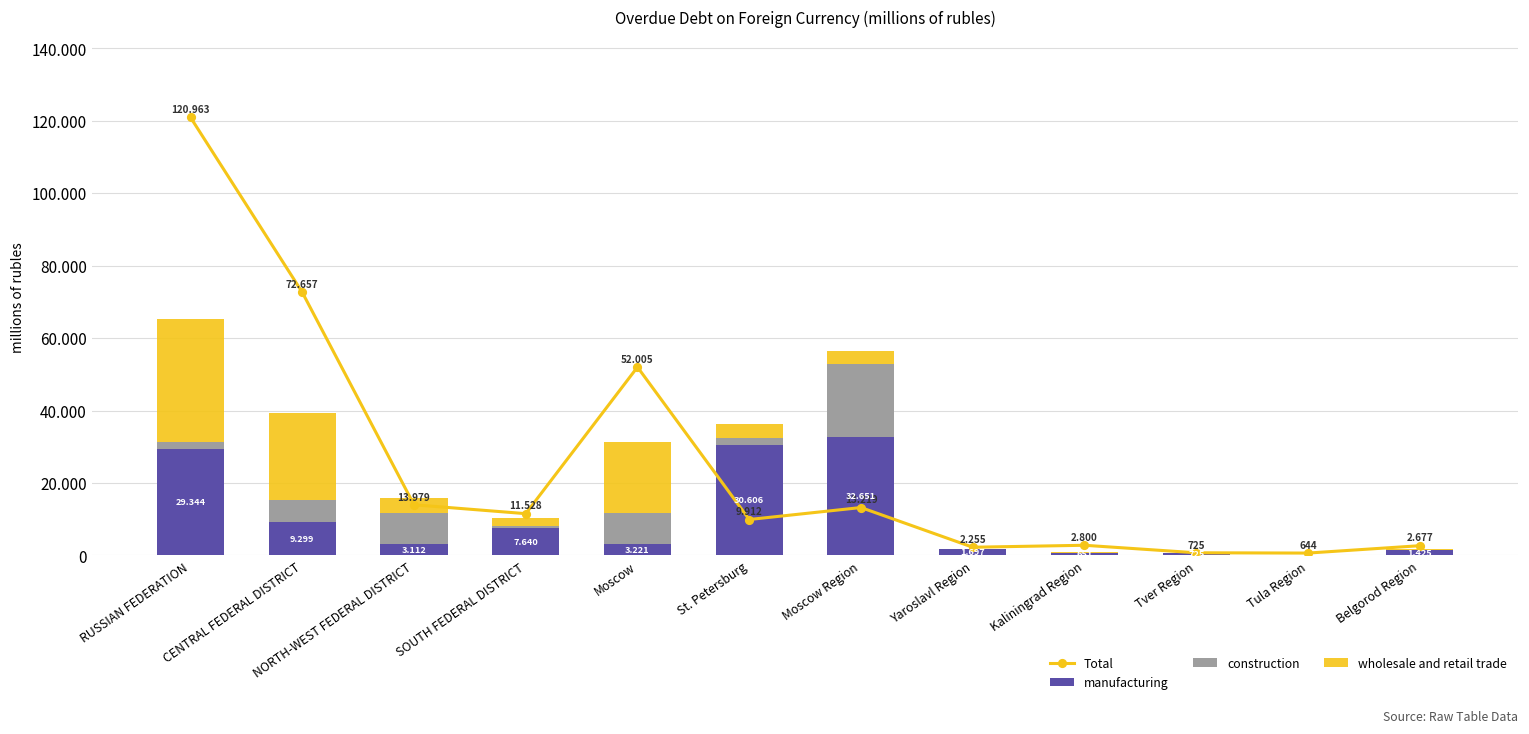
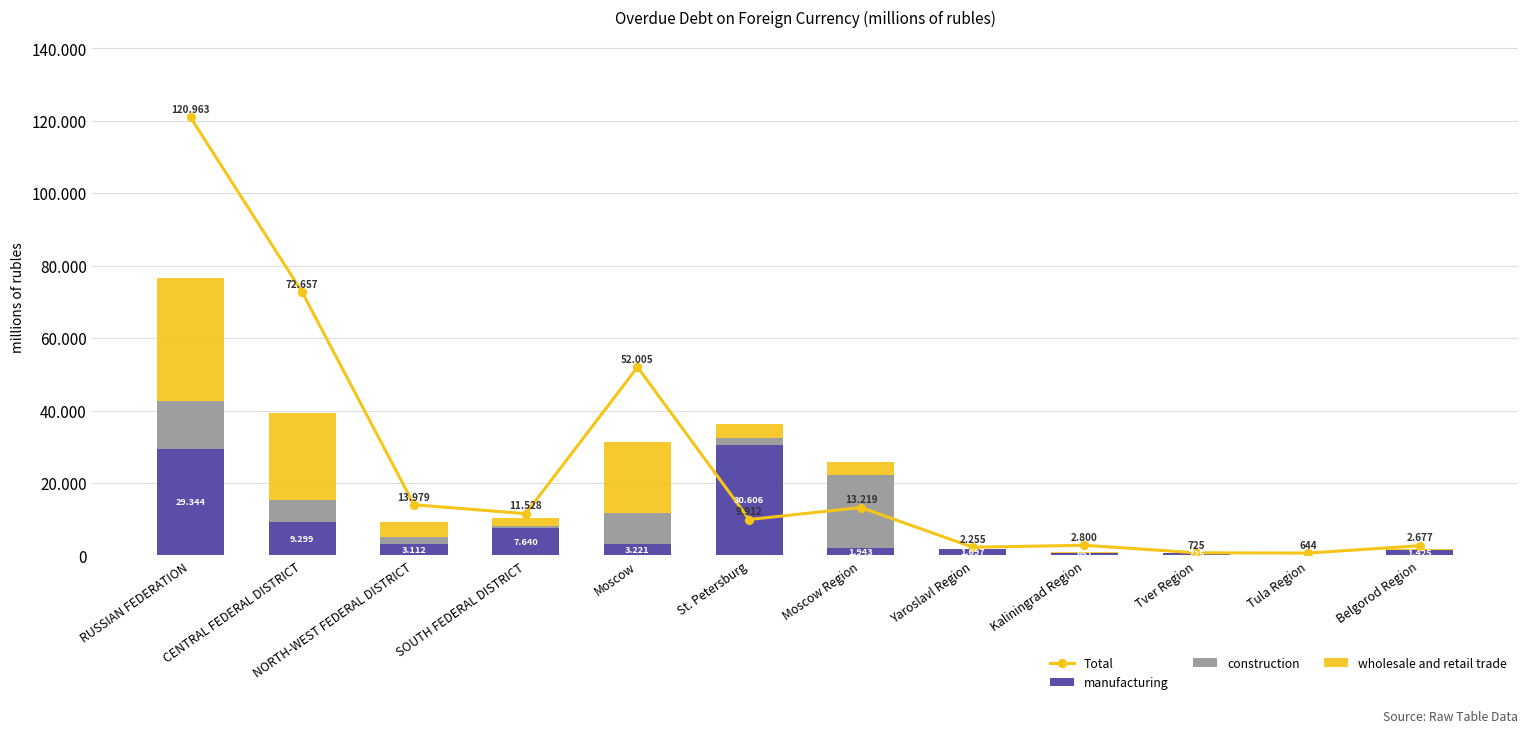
  {
    "manufacturing": {
-     "Moscow Region": 32.651,
+     "Moscow Region": 1.943,
      "Tver Region": 725
    },
    "construction": {
-     "RUSSIAN FEDERATION": 2,
+     "RUSSIAN FEDERATION": 13,
      "CENTRAL FEDERAL DISTRICT": 6,
-     "NORTH-WEST FEDERAL DISTRICT": 9,
+     "NORTH-WEST FEDERAL DISTRICT": 2,
      "Moscow": 8,
      "St. Petersburg": 2,
      "Yaroslavl Region": 0,
      "Tula Region": 0,
      "Belgorod Region": 0
    }
  }
